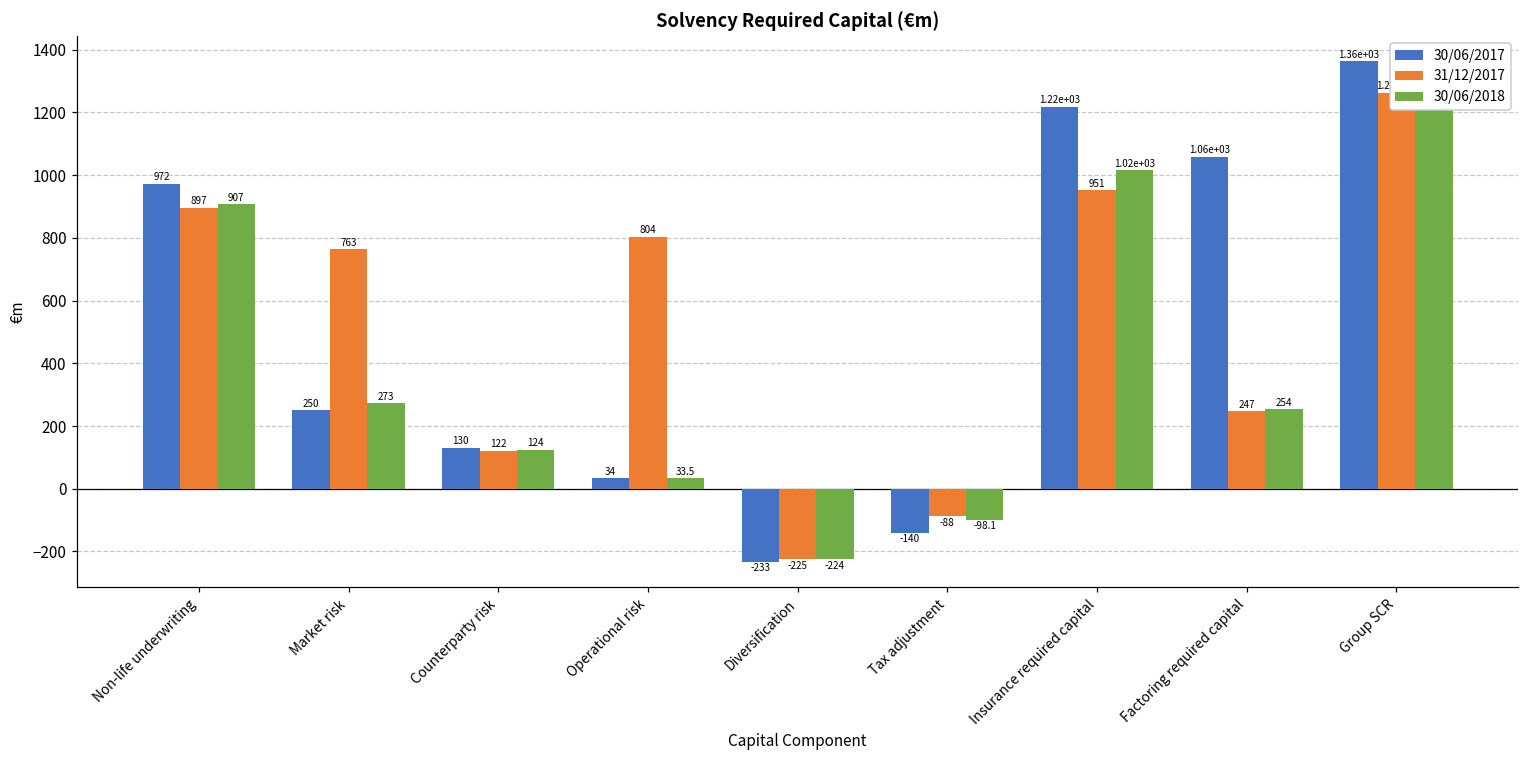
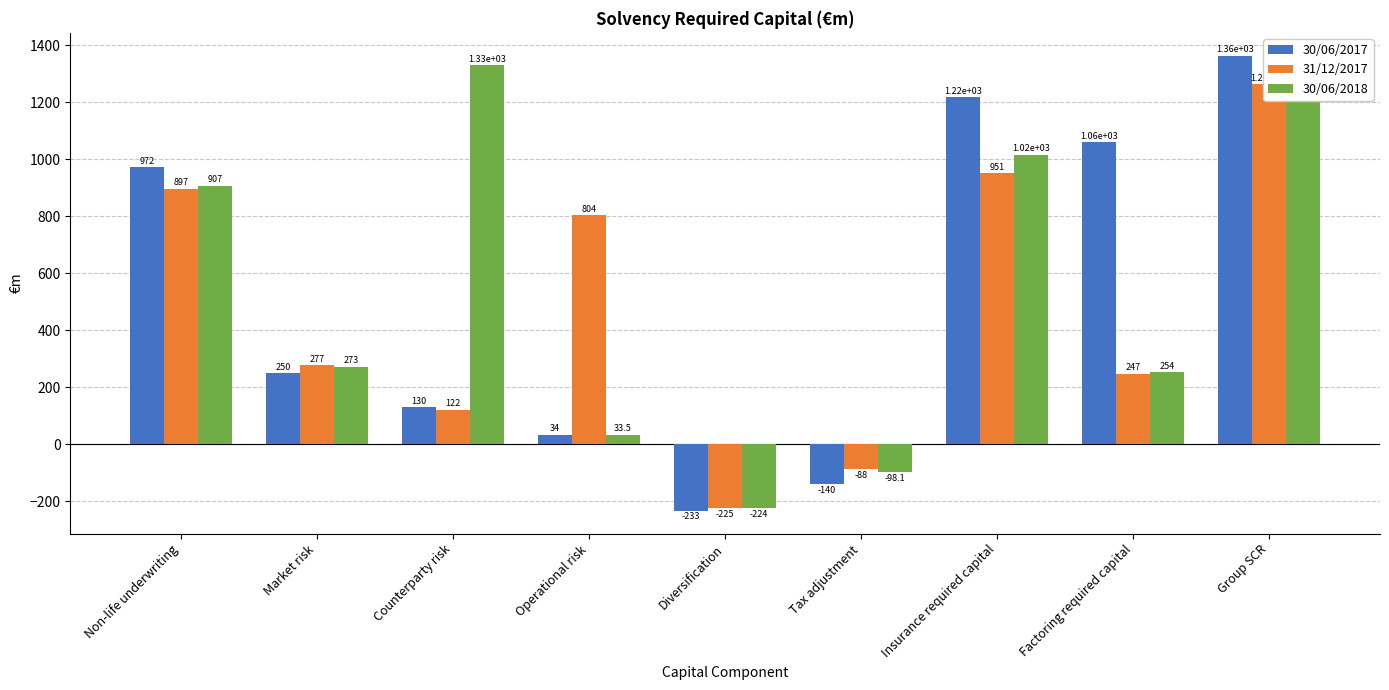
  {
    "30/06/2017": {
      "Non-life underwriting": "972",
      "Market risk": "250",
      "Counterparty risk": "130",
      "Operational risk": "34",
      "Diversification": "-233",
      "Tax adjustment": "-140"
    },
    "31/12/2017": {
      "Non-life underwriting": "897",
-     "Market risk": "763",
+     "Market risk": "277",
      "Counterparty risk": "122",
      "Operational risk": "804",
      "Diversification": "-225",
      "Tax adjustment": "-88",
      "Insurance required capital": "951",
      "Factoring required capital": "247"
    },
    "30/06/2018": {
      "Non-life underwriting": "907",
      "Market risk": "273",
-     "Counterparty risk": "124",
+     "Counterparty risk": "1.33e+03",
      "Operational risk": "33.5",
      "Diversification": "-224",
      "Tax adjustment": "-98.1",
      "Factoring required capital": "254"
    }
  }
